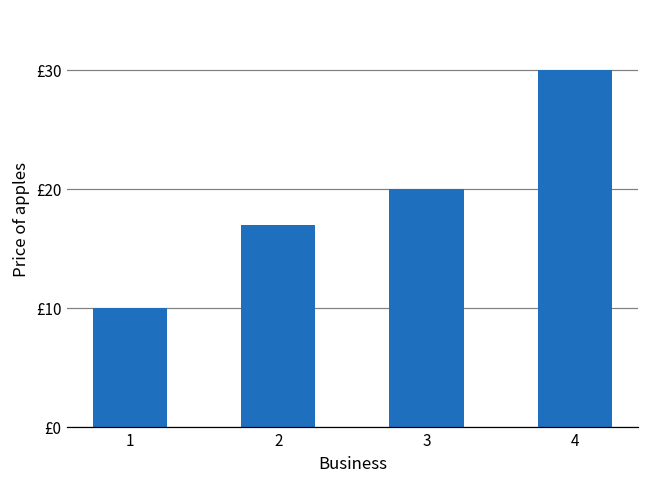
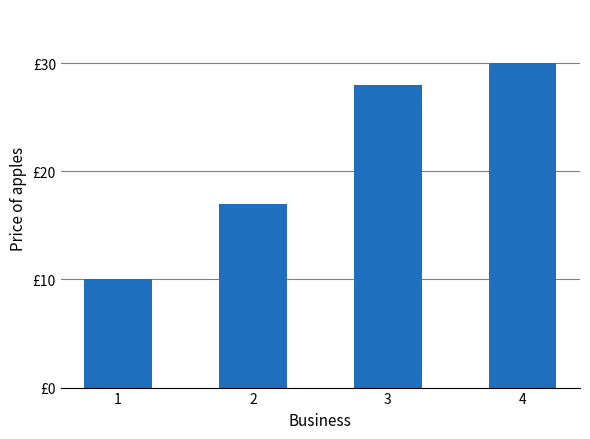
  {
    "1": "£10",
    "2": "£17",
-   "3": "£20",
+   "3": "£28",
    "4": "£30"
  }
